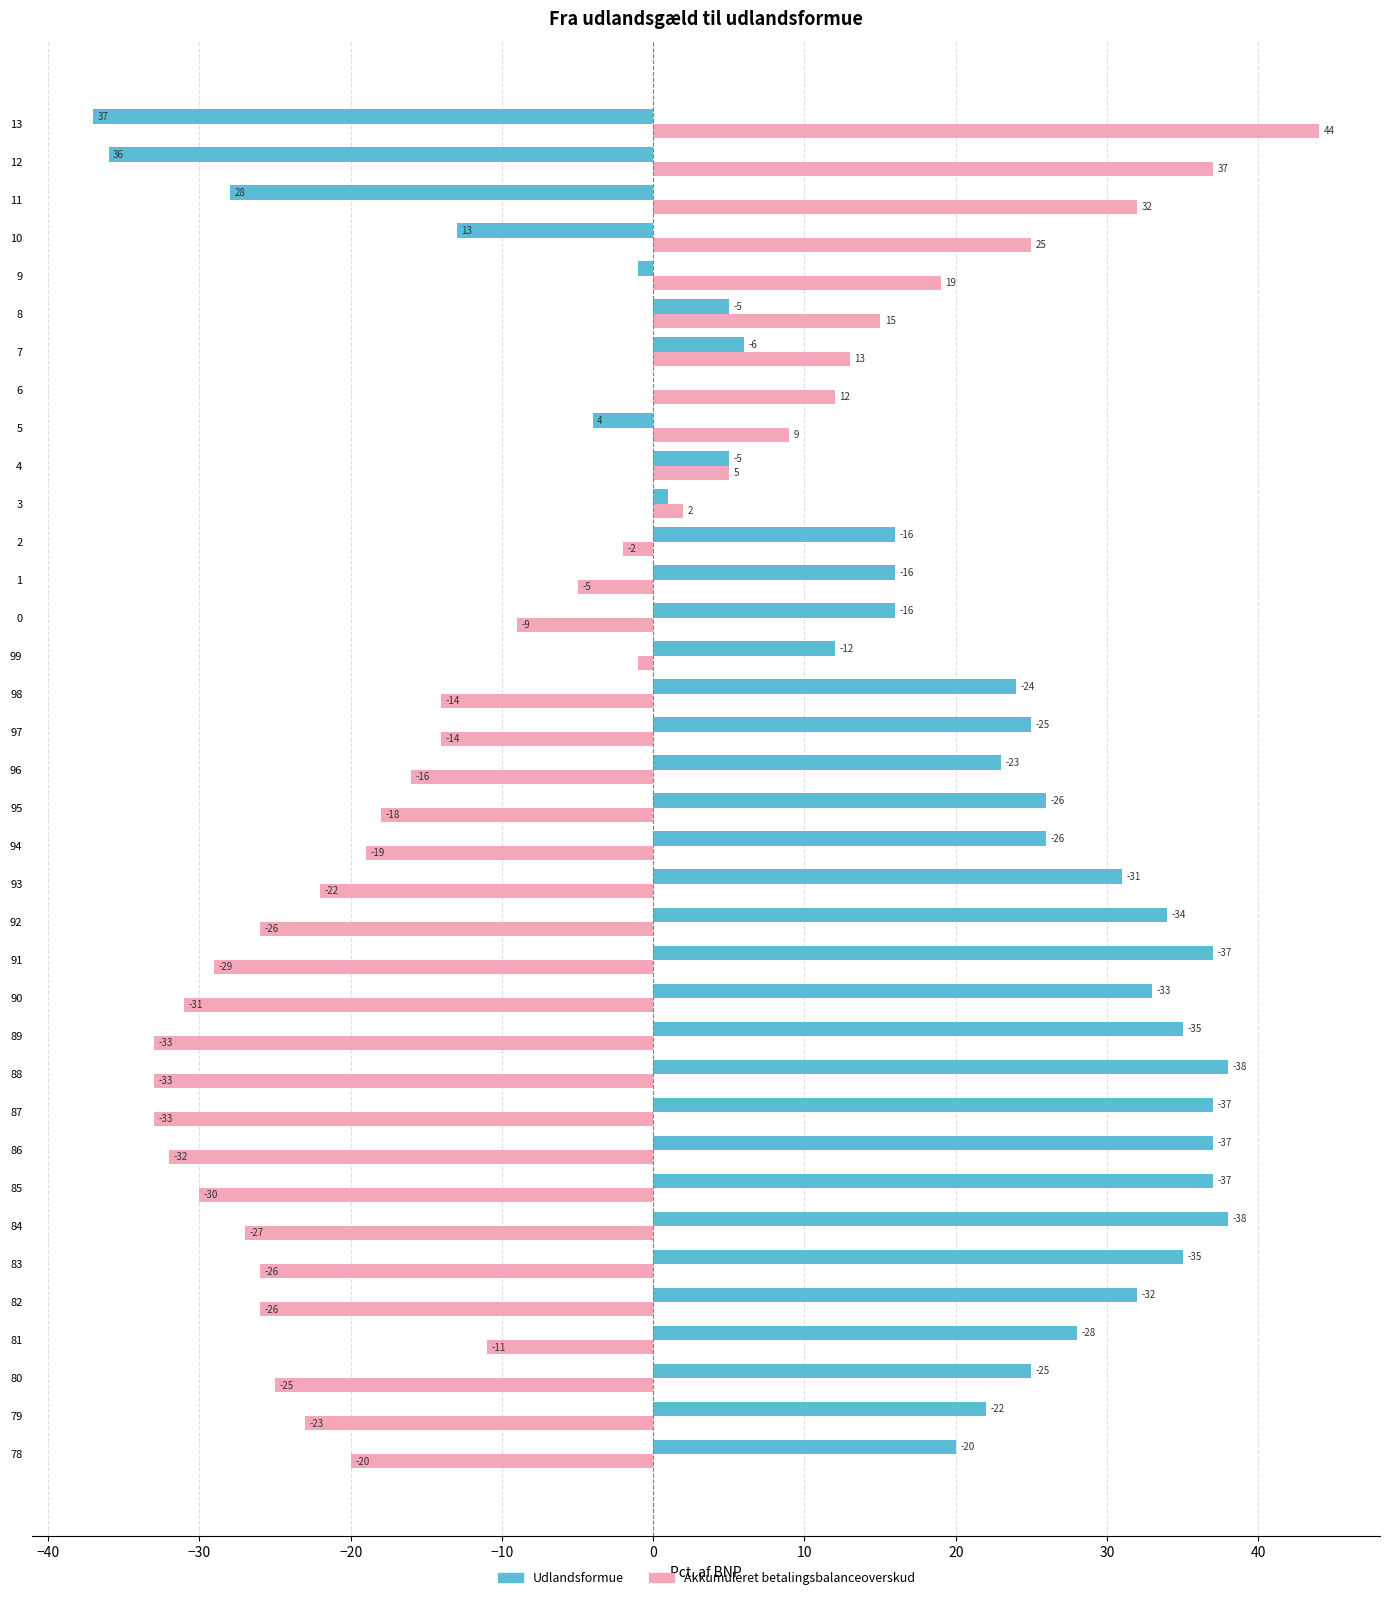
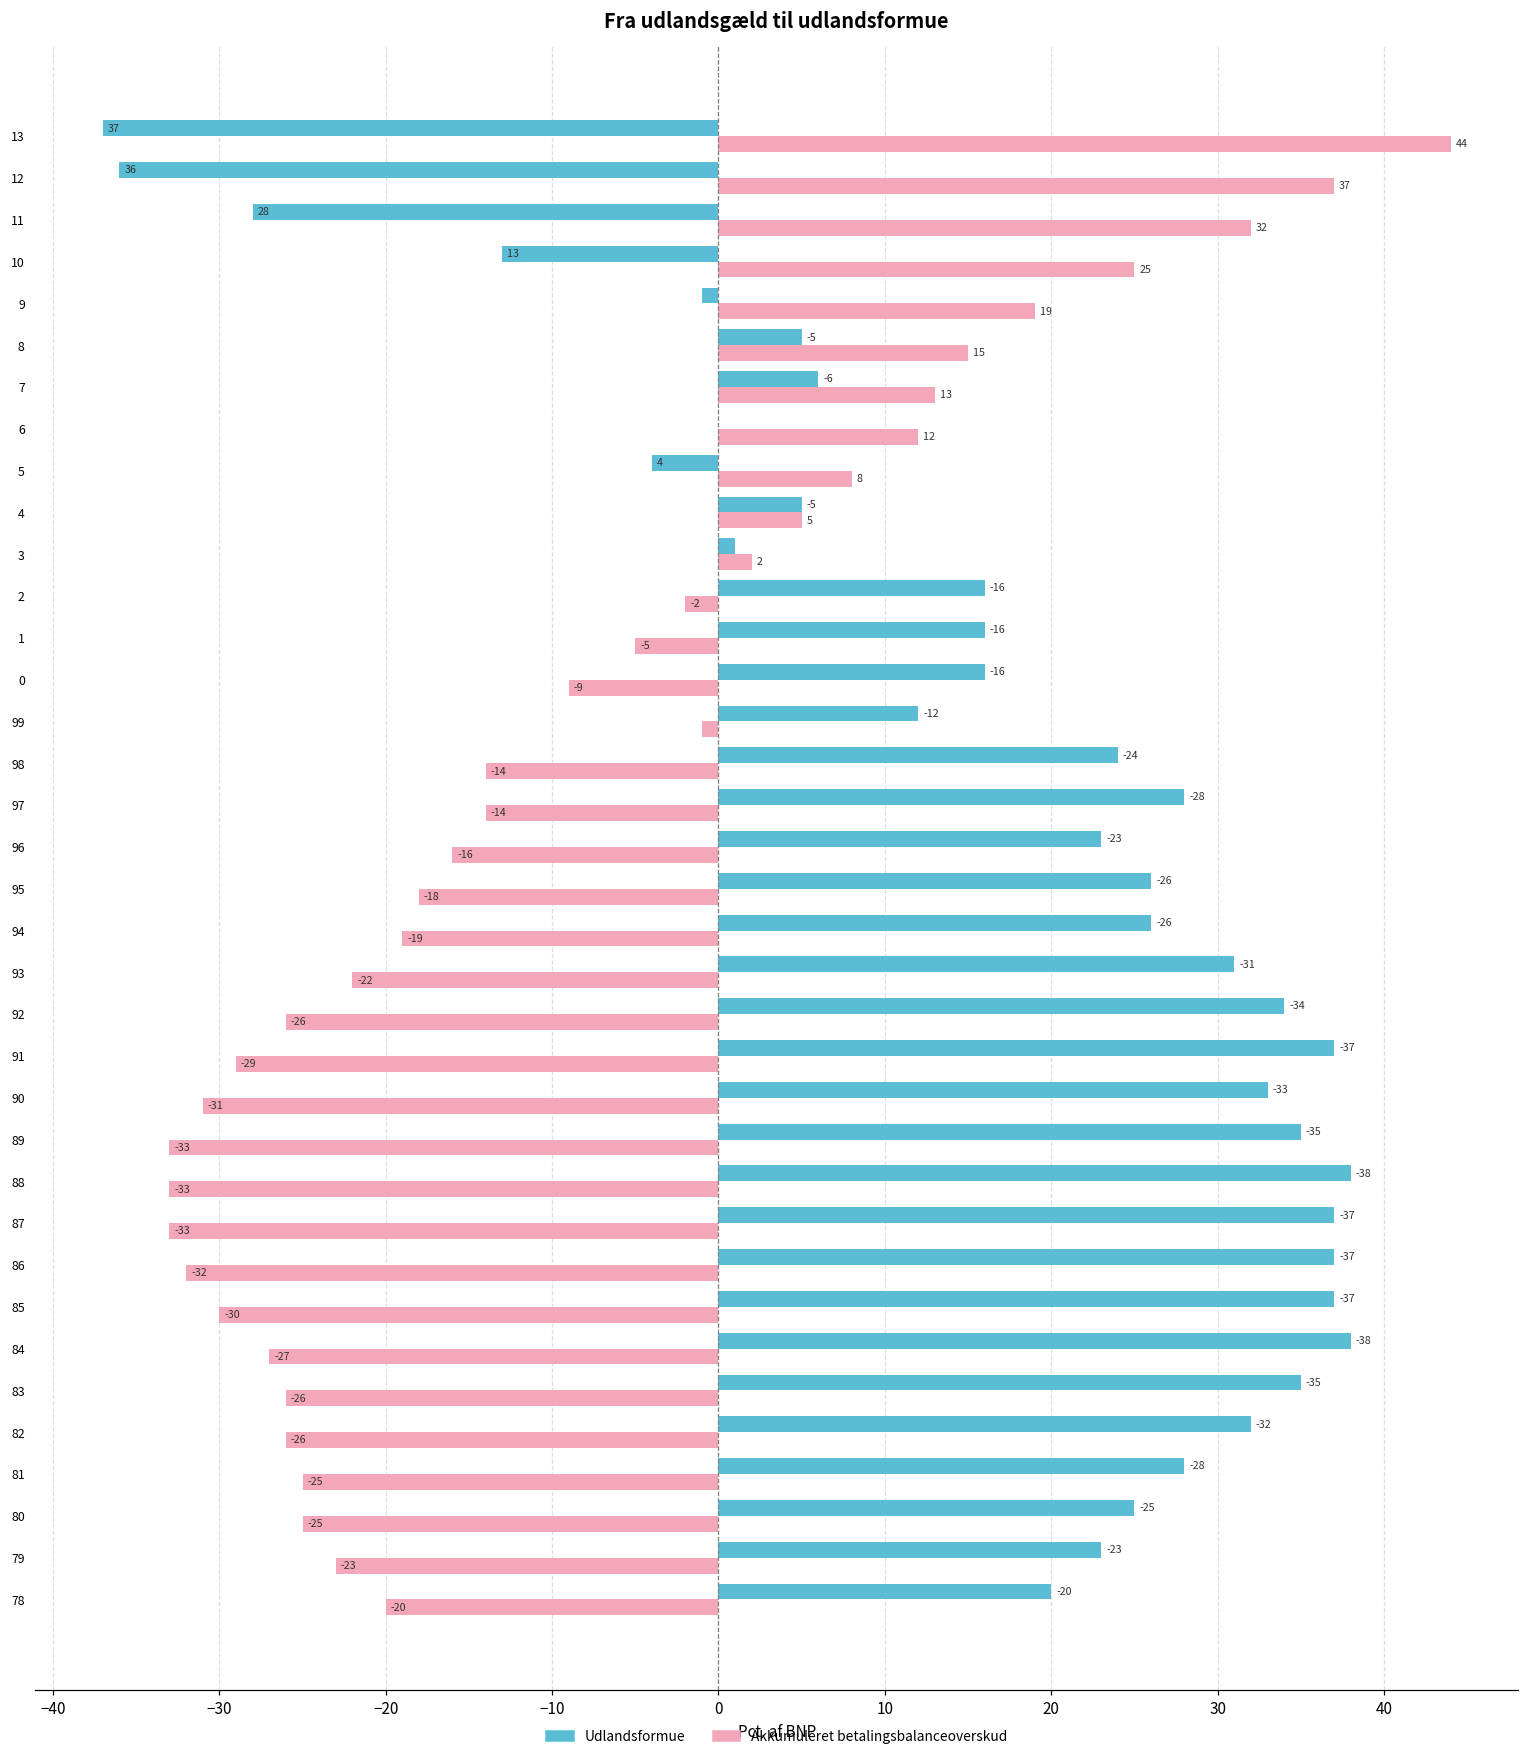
  {
    "Udlandsformue": {
-     "97": -25,
-     "79": -22
+     "97": -28,
+     "79": -23
    },
    "Akkumuleret betalingsbalanceoverskud": {
      "13": 44,
      "12": 37,
      "11": 32,
      "10": 25,
      "9": 19,
      "8": 15,
      "7": 13,
      "6": 12,
-     "5": 9,
+     "5": 8,
      "4": 5,
      "3": 2,
      "2": -2,
      "1": -5,
      "0": -9,
      "98": -14,
      "97": -14,
      "96": -16,
      "95": -18,
      "94": -19,
      "93": -22,
      "92": -26,
      "91": -29,
      "90": -31,
      "89": -33,
      "88": -33,
      "87": -33,
      "86": -32,
      "85": -30,
      "84": -27,
      "83": -26,
      "82": -26,
-     "81": -11,
+     "81": -25,
      "80": -25,
      "79": -23,
      "78": -20
    }
  }
